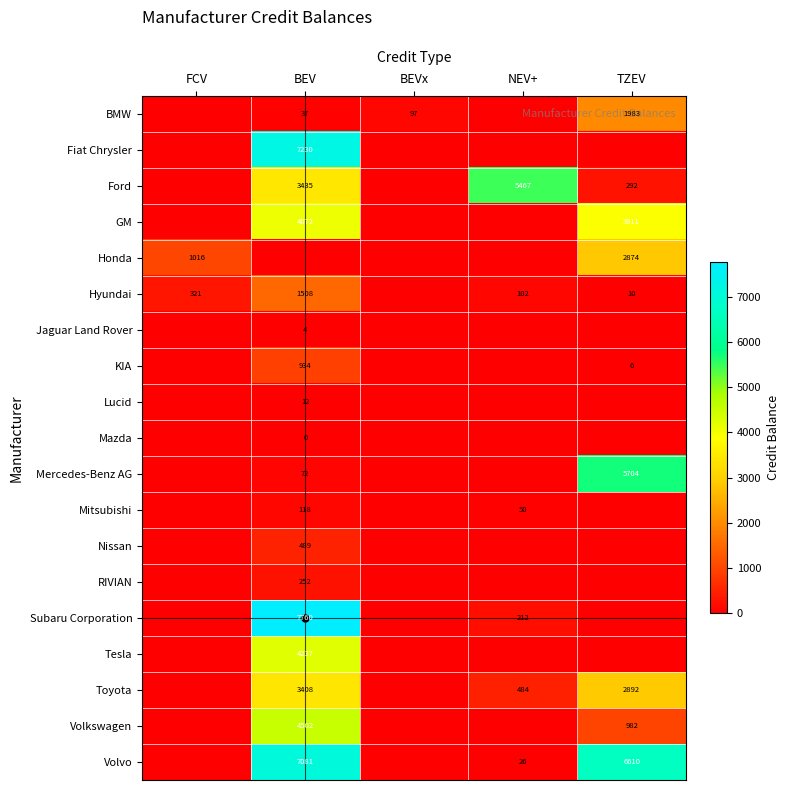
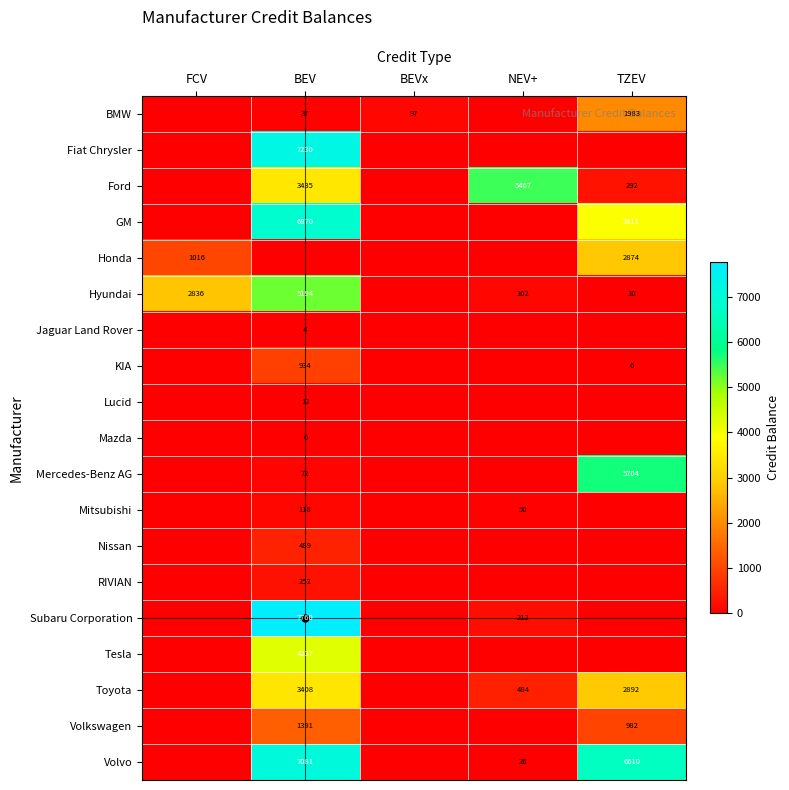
  {
    "BMW": {
      "BEV": 37,
      "BEVx": 97
    },
    "Fiat Chrysler": {
      "BEV": 7230
    },
    "Ford": {
      "BEV": 3435,
      "NEV+": 5467,
      "TZEV": 292
    },
    "GM": {
-     "BEV": 4072,
+     "BEV": 6870,
      "TZEV": 3911
    },
    "Honda": {
      "FCV": 1016,
      "TZEV": 2874
    },
    "Hyundai": {
-     "FCV": 321,
-     "BEV": 1508,
+     "FCV": 2836,
+     "BEV": 5194,
      "NEV+": 102,
      "TZEV": 10
    },
    "Jaguar Land Rover": {
      "BEV": 4
    },
    "KIA": {
      "BEV": 934,
      "TZEV": 6
    },
    "Lucid": {
      "BEV": 12
    },
    "Mazda": {
      "BEV": 0
    },
    "Mercedes-Benz AG": {
      "BEV": 72,
      "TZEV": 5704
    },
    "Mitsubishi": {
      "BEV": 118,
      "NEV+": 50
    },
    "Nissan": {
      "BEV": 489
    },
    "RIVIAN": {
      "BEV": 252
    },
    "Subaru Corporation": {
      "NEV+": 212
    },
    "Tesla": {
      "BEV": 4237
    },
    "Toyota": {
      "BEV": 3408,
      "NEV+": 484,
      "TZEV": 2892
    },
    "Volkswagen": {
-     "BEV": 4502,
+     "BEV": 1391,
      "TZEV": 982
    },
    "Volvo": {
      "BEV": 7081,
      "NEV+": 26,
      "TZEV": 6610
    }
  }
